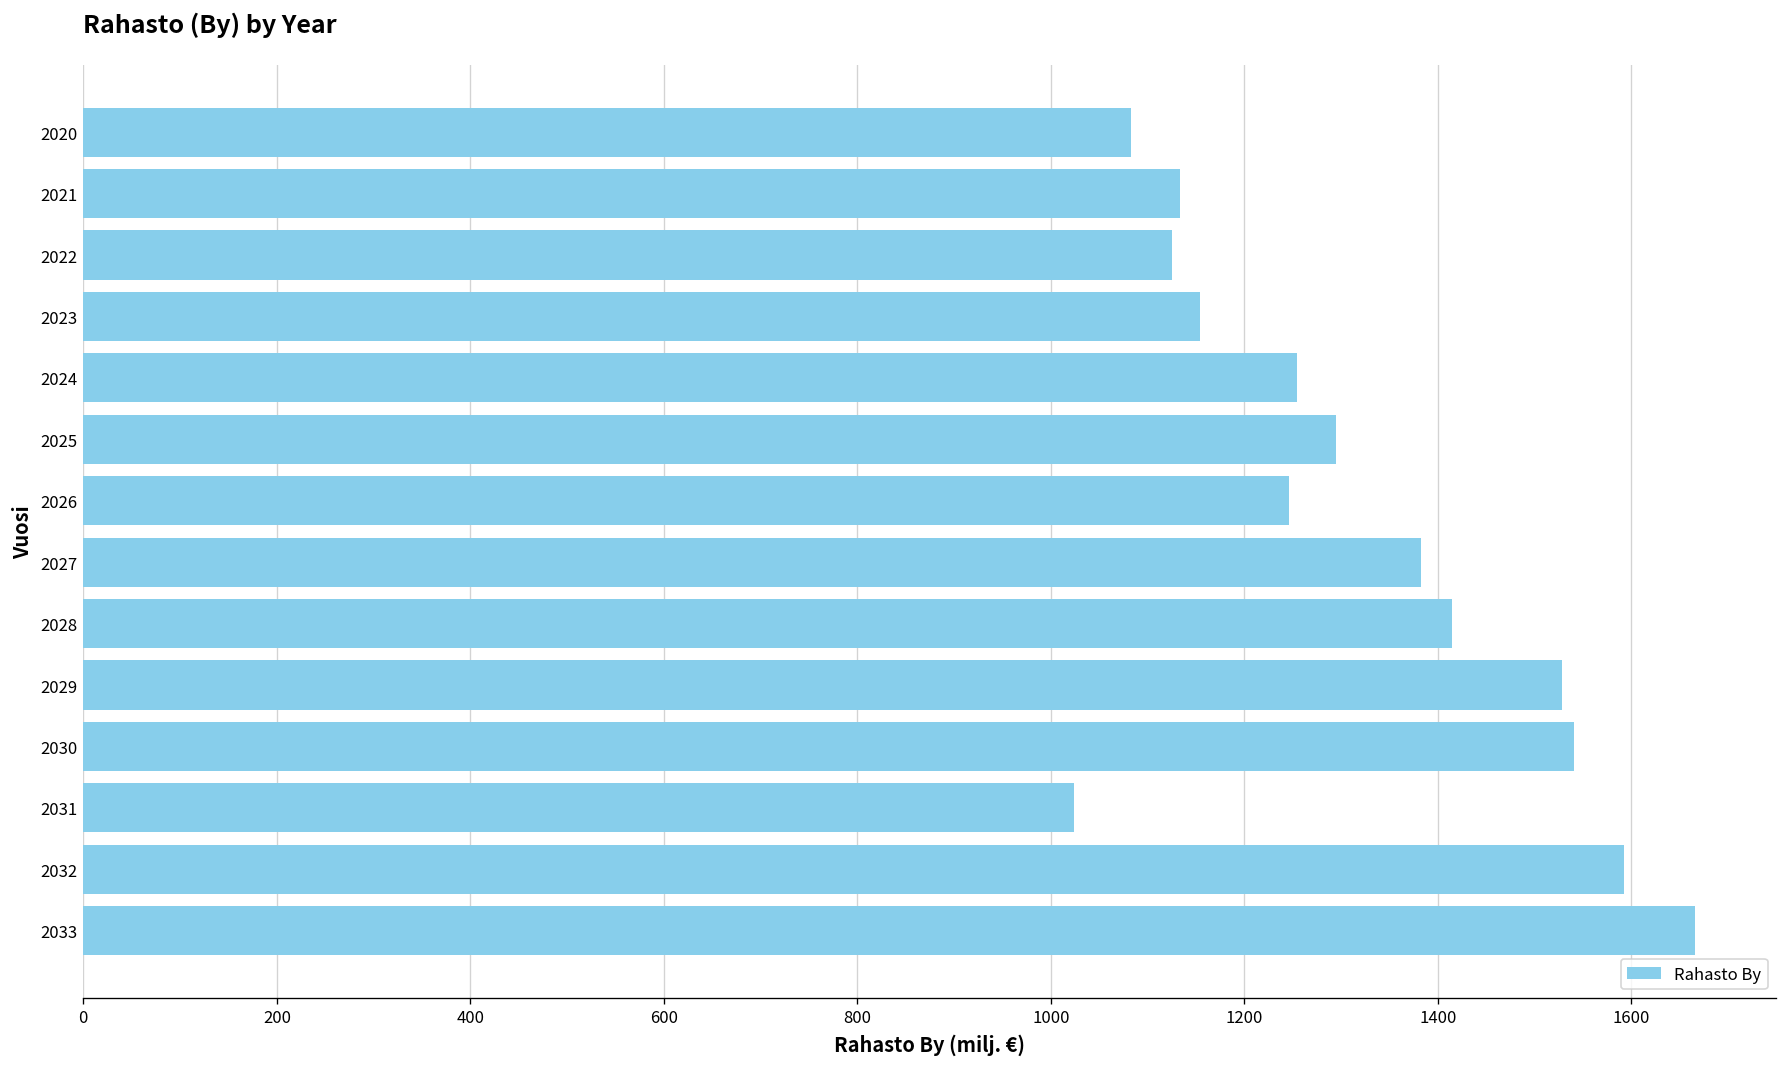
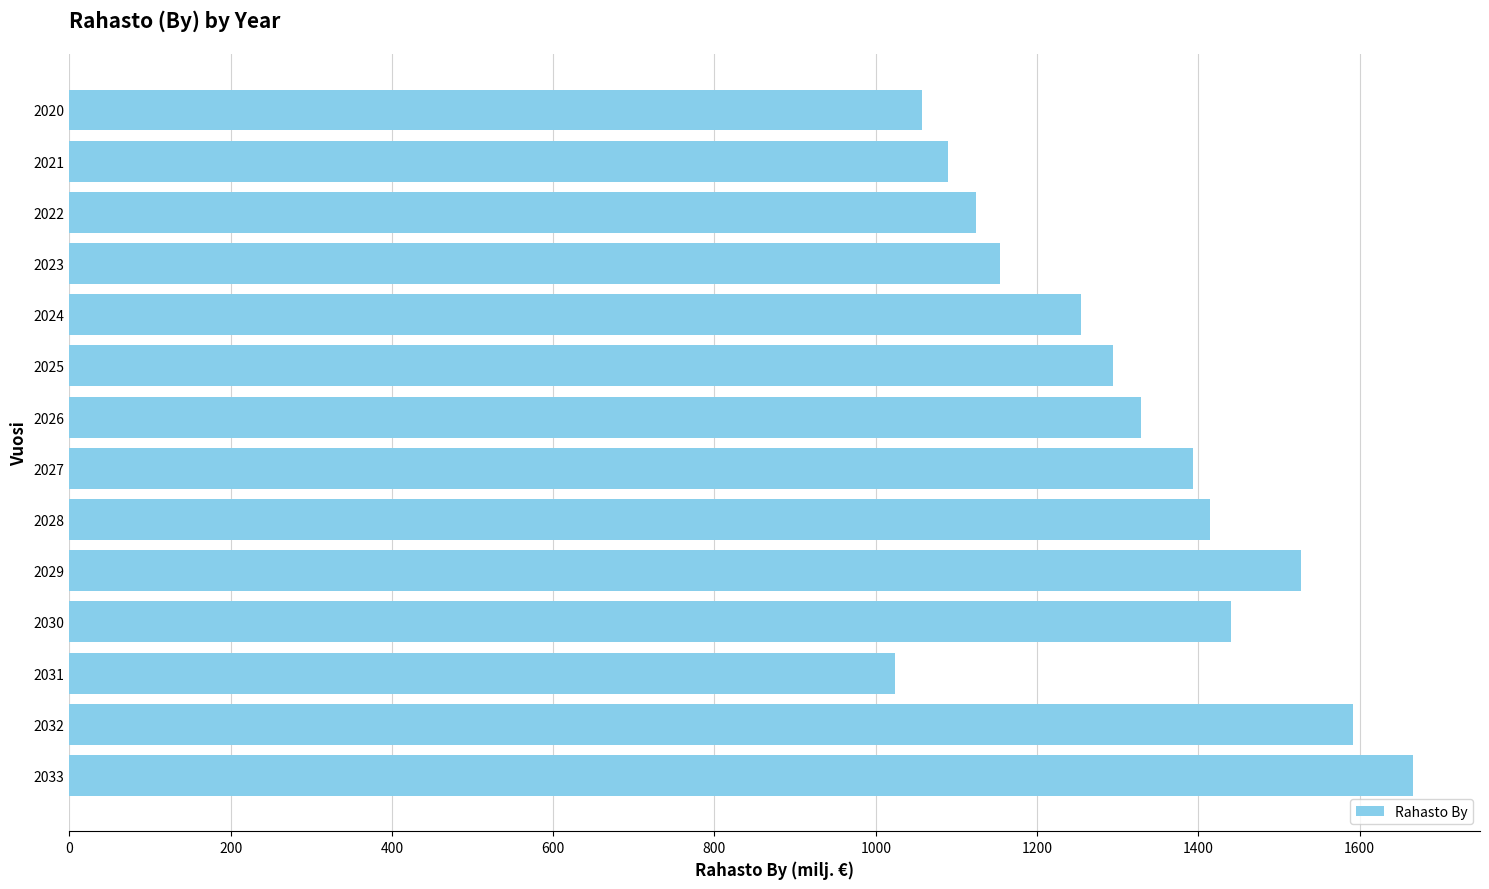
  {
-   "2020": 1080,
-   "2021": 1130,
+   "2020": 1060,
+   "2021": 1090,
    "2022": 1120,
    "2023": 1150,
    "2024": 1250,
    "2025": 1290,
-   "2026": 1250,
-   "2027": 1380,
+   "2026": 1330,
+   "2027": 1390,
    "2028": 1410,
    "2029": 1530,
-   "2030": 1540,
+   "2030": 1440,
    "2031": 1020,
    "2032": 1590,
    "2033": 1670
  }
